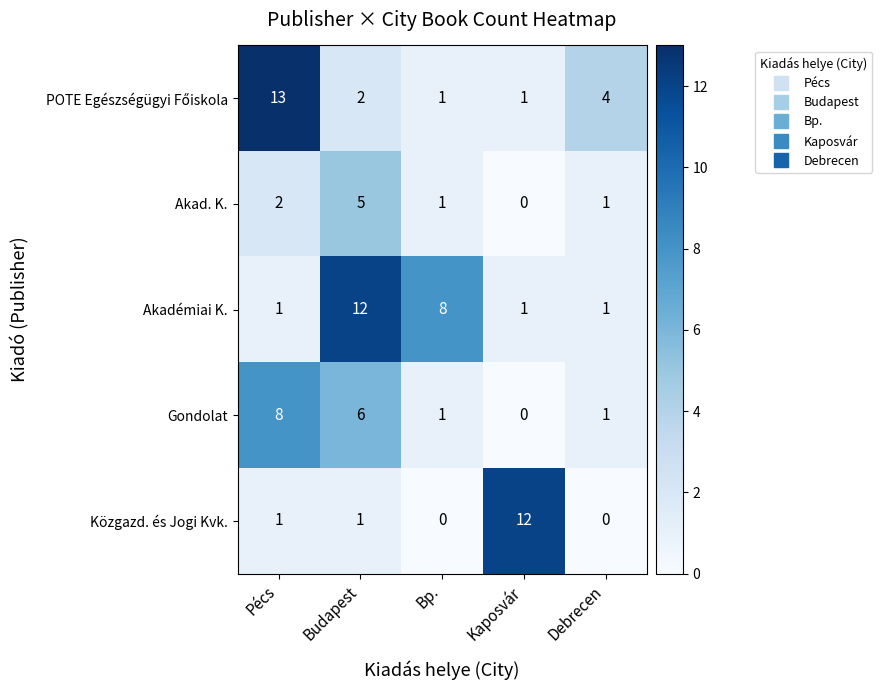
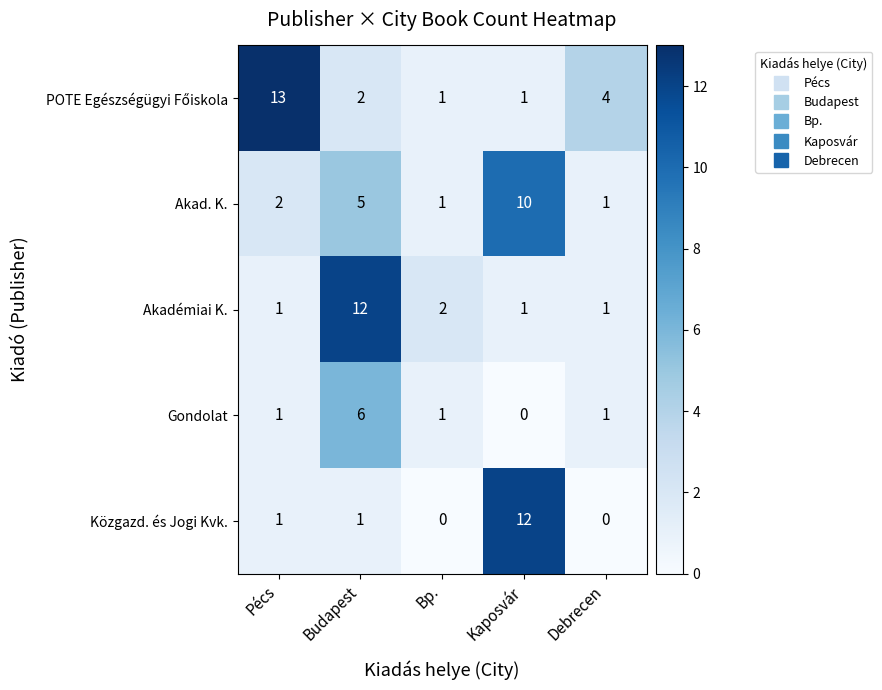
  {
    "POTE Egészségügyi Főiskola": {
      "Pécs": 13,
      "Budapest": 2,
      "Bp.": 1,
      "Kaposvár": 1,
      "Debrecen": 4
    },
    "Akad. K.": {
      "Pécs": 2,
      "Budapest": 5,
      "Bp.": 1,
-     "Kaposvár": 0,
+     "Kaposvár": 10,
      "Debrecen": 1
    },
    "Akadémiai K.": {
      "Pécs": 1,
      "Budapest": 12,
-     "Bp.": 8,
+     "Bp.": 2,
      "Kaposvár": 1,
      "Debrecen": 1
    },
    "Gondolat": {
-     "Pécs": 8,
+     "Pécs": 1,
      "Budapest": 6,
      "Bp.": 1,
      "Kaposvár": 0,
      "Debrecen": 1
    },
    "Közgazd. és Jogi Kvk.": {
      "Pécs": 1,
      "Budapest": 1,
      "Bp.": 0,
      "Kaposvár": 12,
      "Debrecen": 0
    }
  }
